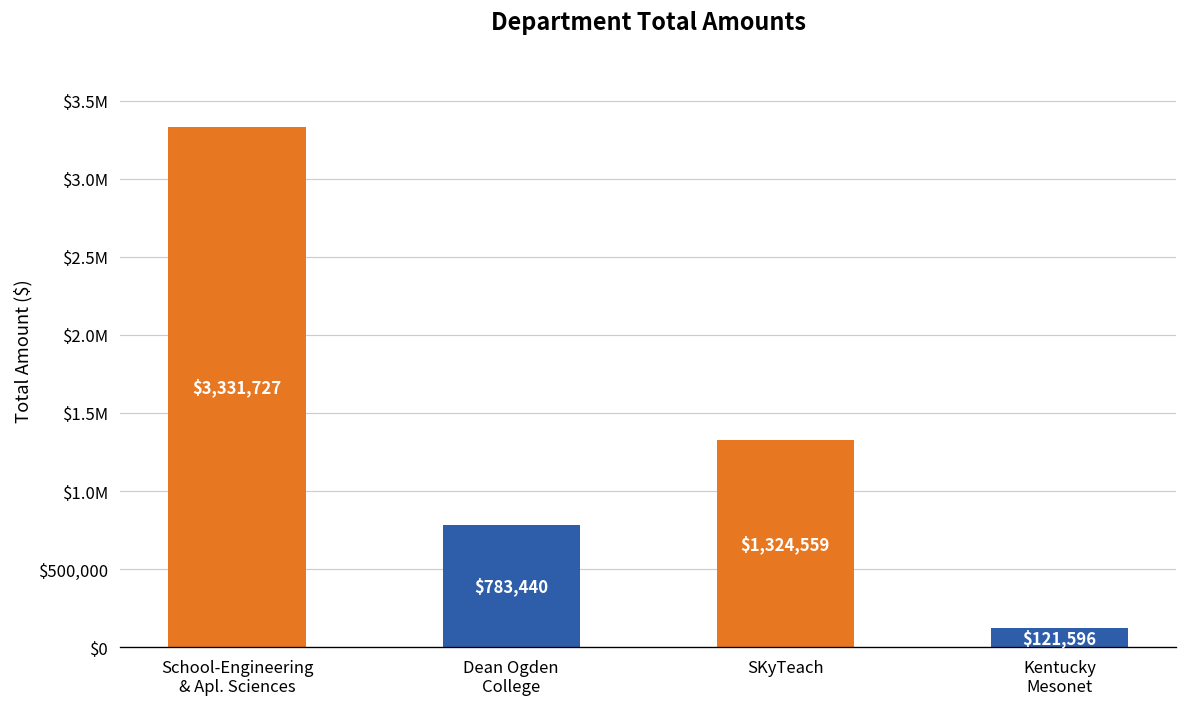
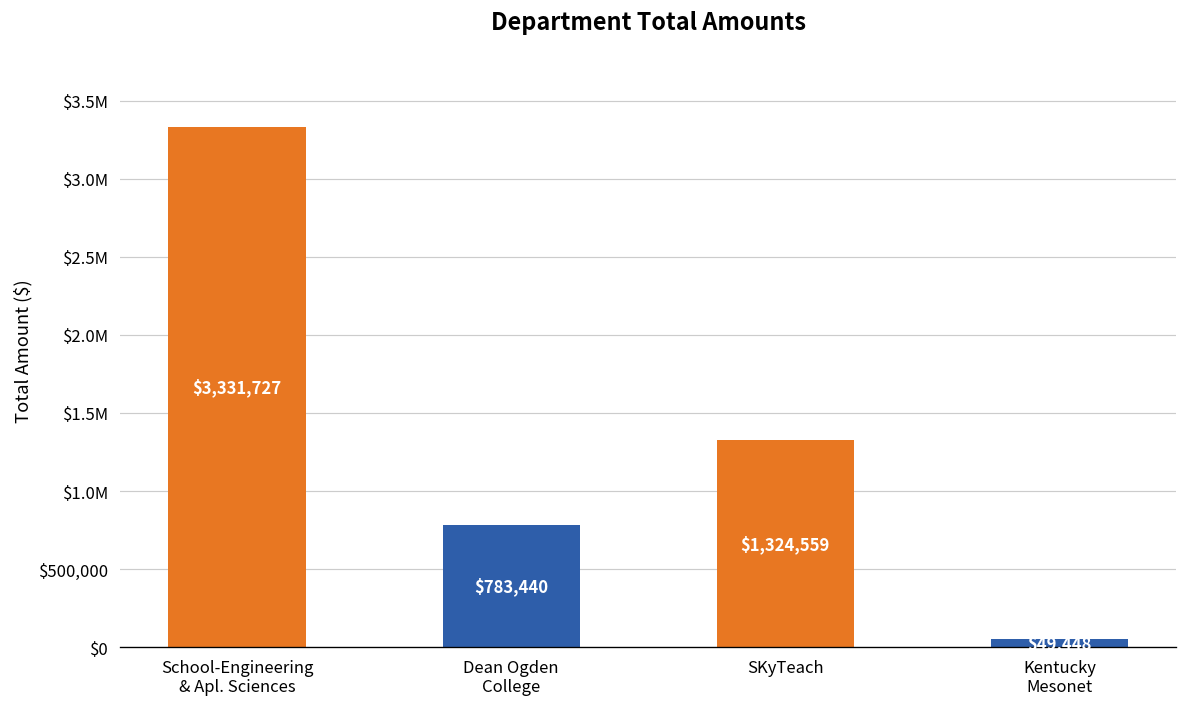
  {
-   "Kentucky Mesonet": "$120,000"
+   "Kentucky Mesonet": "$50,000"
  }
